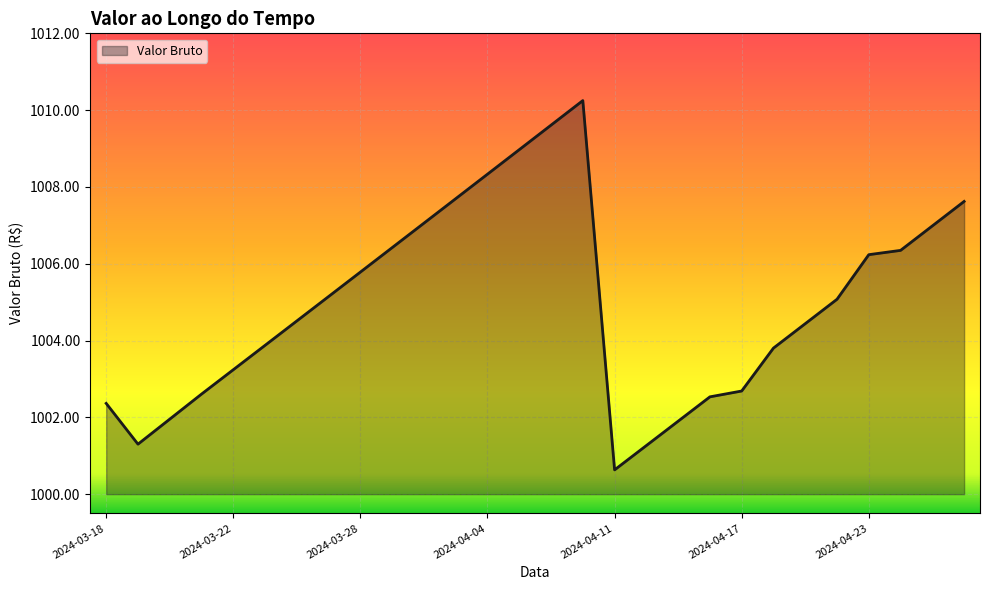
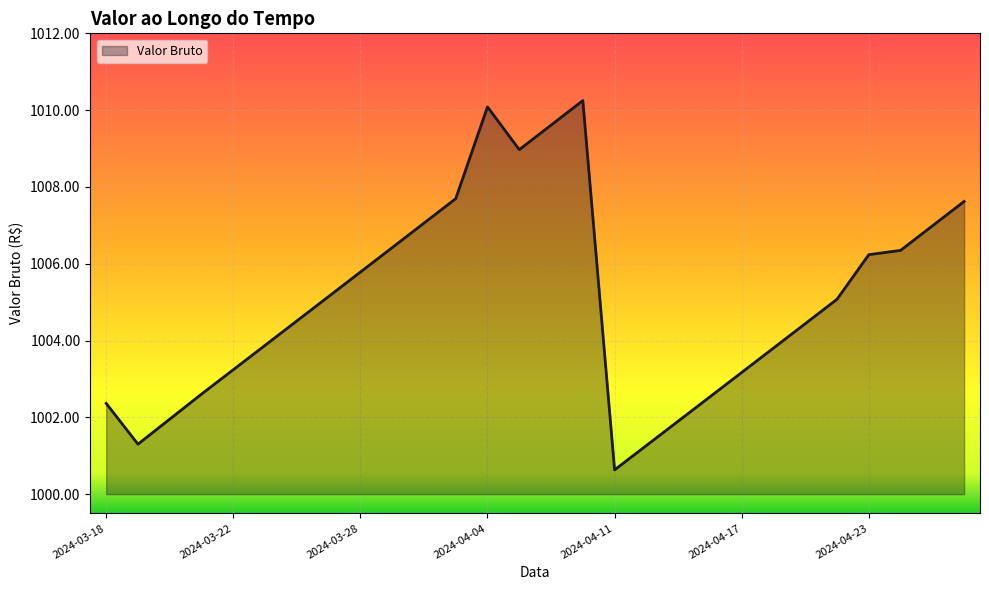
  {
    "2024-03-18": 1002.4,
    "2024-03-22": 1003.2,
    "2024-03-28": 1005.8,
-   "2024-04-04": 1008.3,
+   "2024-04-04": 1010.1,
    "2024-04-11": 1000.6,
-   "2024-04-17": 1002.7,
+   "2024-04-17": 1003.2,
    "2024-04-23": 1006.2
  }
